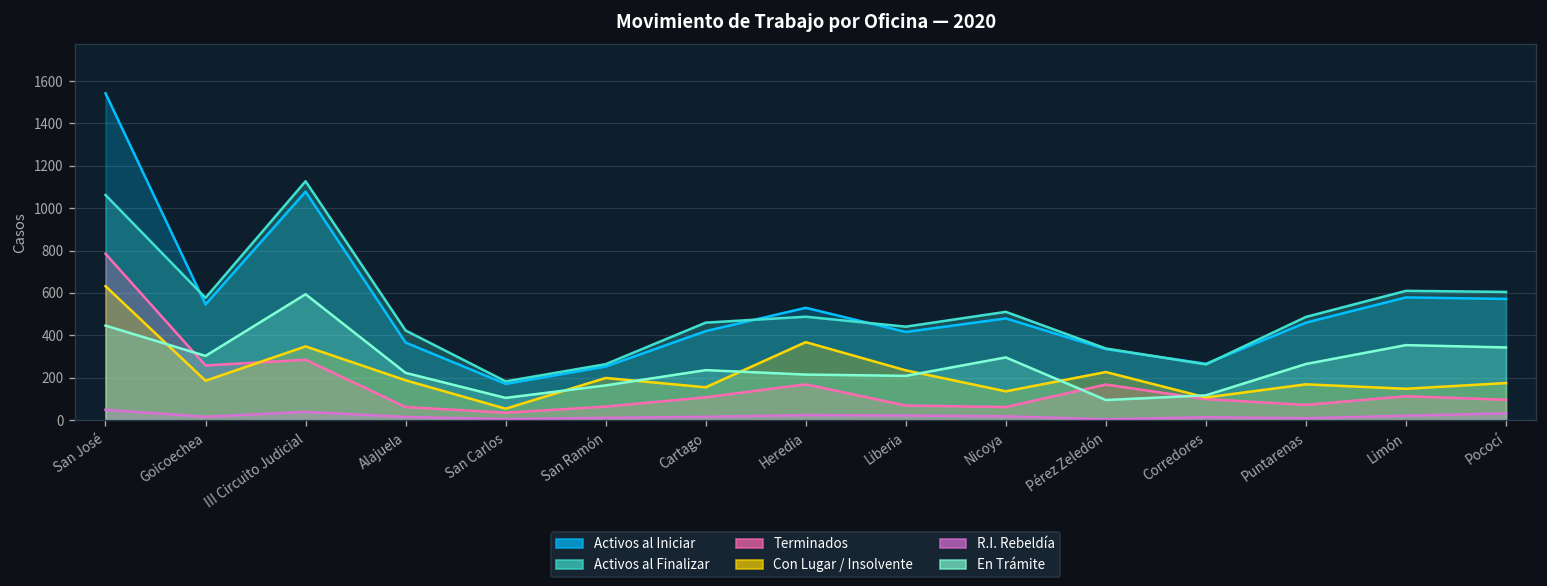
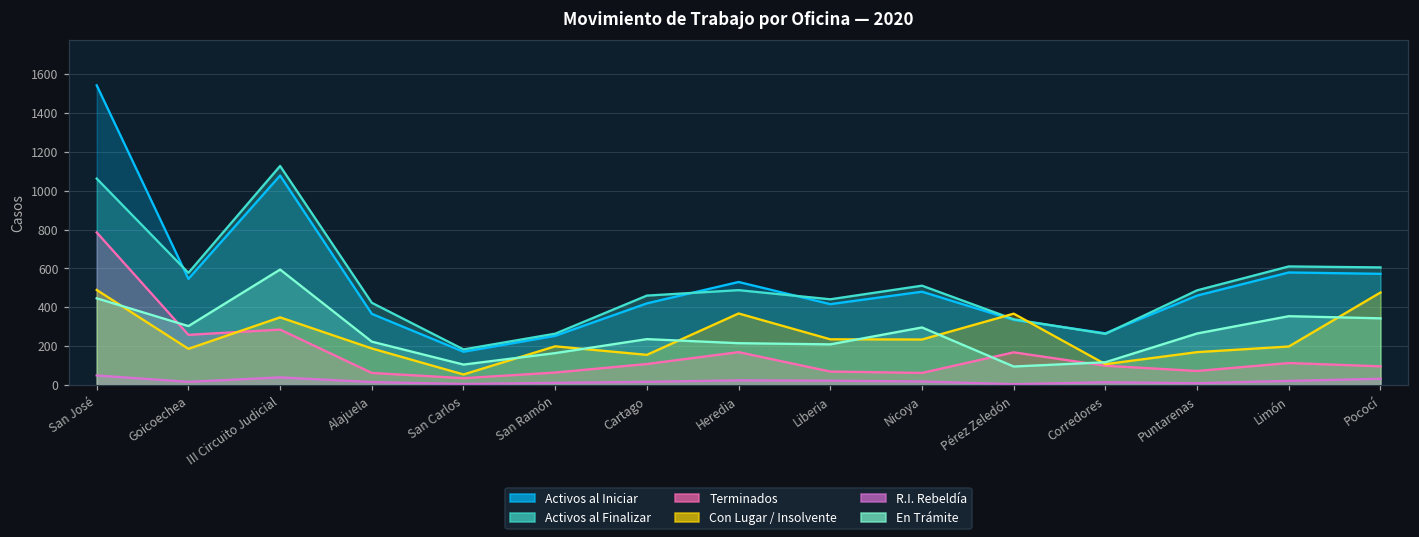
  {
    "Con Lugar / Insolvente": {
-     "San José": 630,
+     "San José": 490,
      "Goicoechea": 190,
      "III Circuito Judicial": 350,
      "Alajuela": 190,
      "San Carlos": 50,
      "San Ramón": 200,
      "Cartago": 160,
      "Heredia": 370,
      "Liberia": 240,
-     "Nicoya": 140,
-     "Pérez Zeledón": 230,
+     "Nicoya": 230,
+     "Pérez Zeledón": 370,
      "Puntarenas": 170,
-     "Limón": 150,
-     "Pococí": 180
+     "Limón": 200,
+     "Pococí": 480
    }
  }
